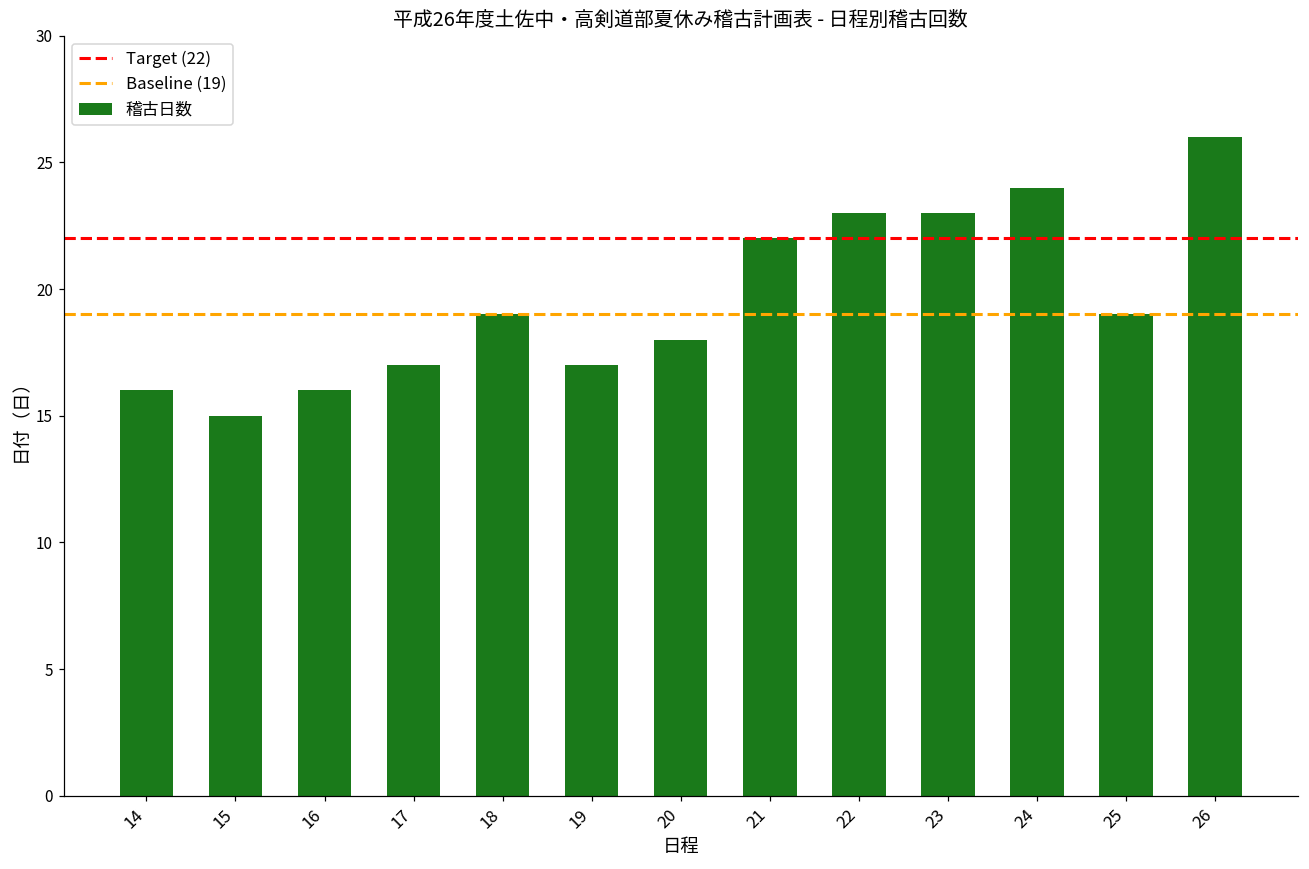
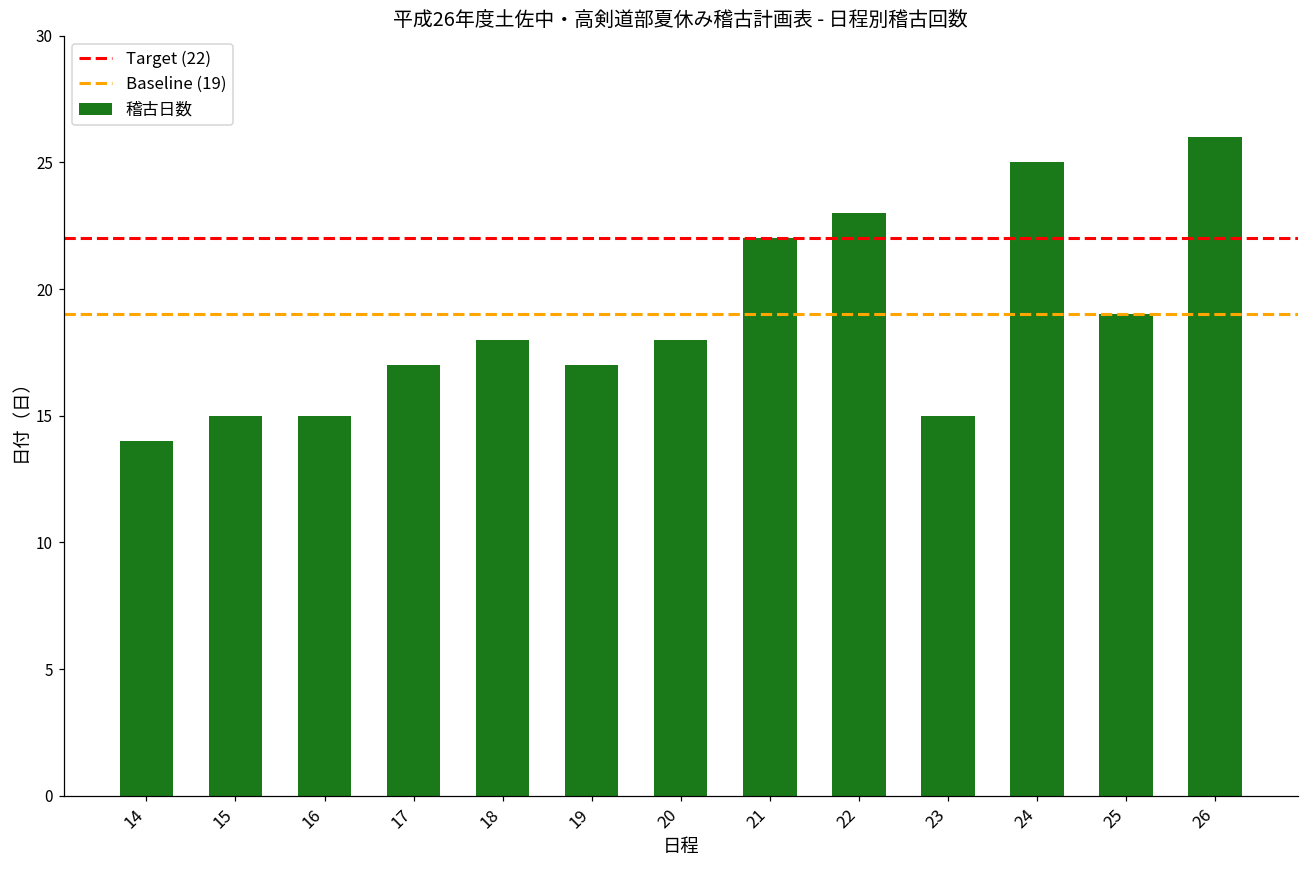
  {
-   "14": 16,
+   "14": 14,
    "15": 15,
-   "16": 16,
+   "16": 15,
    "17": 17,
-   "18": 19,
+   "18": 18,
    "19": 17,
    "20": 18,
    "21": 22,
    "22": 23,
-   "23": 23,
-   "24": 24,
+   "23": 15,
+   "24": 25,
    "25": 19,
    "26": 26
  }
